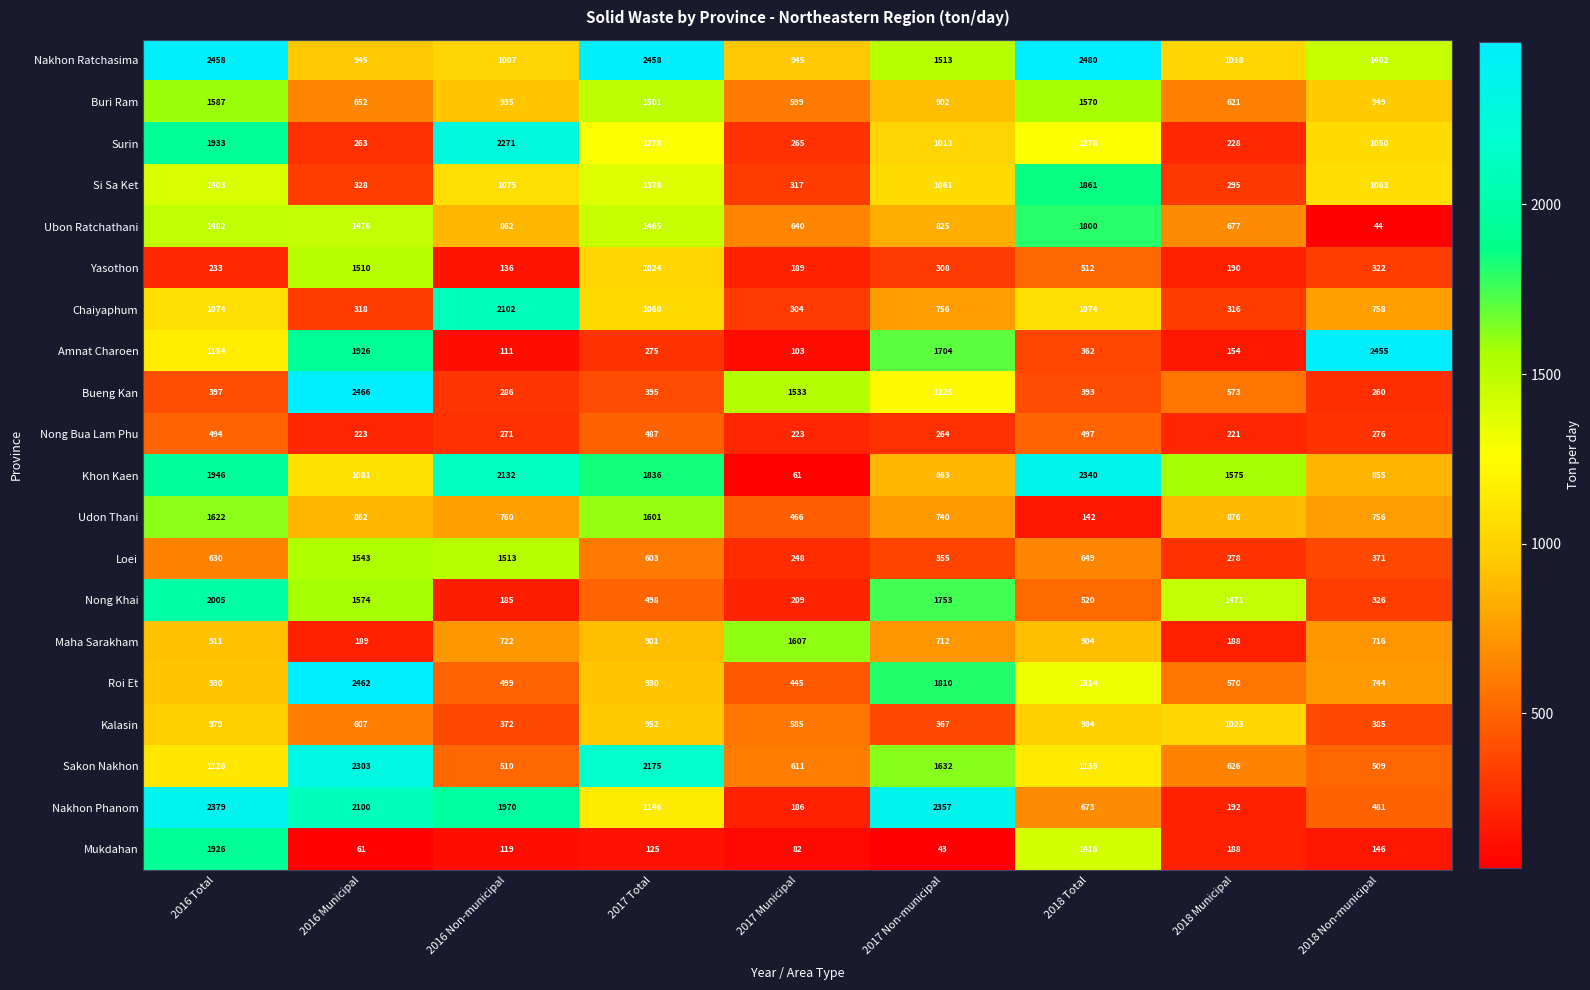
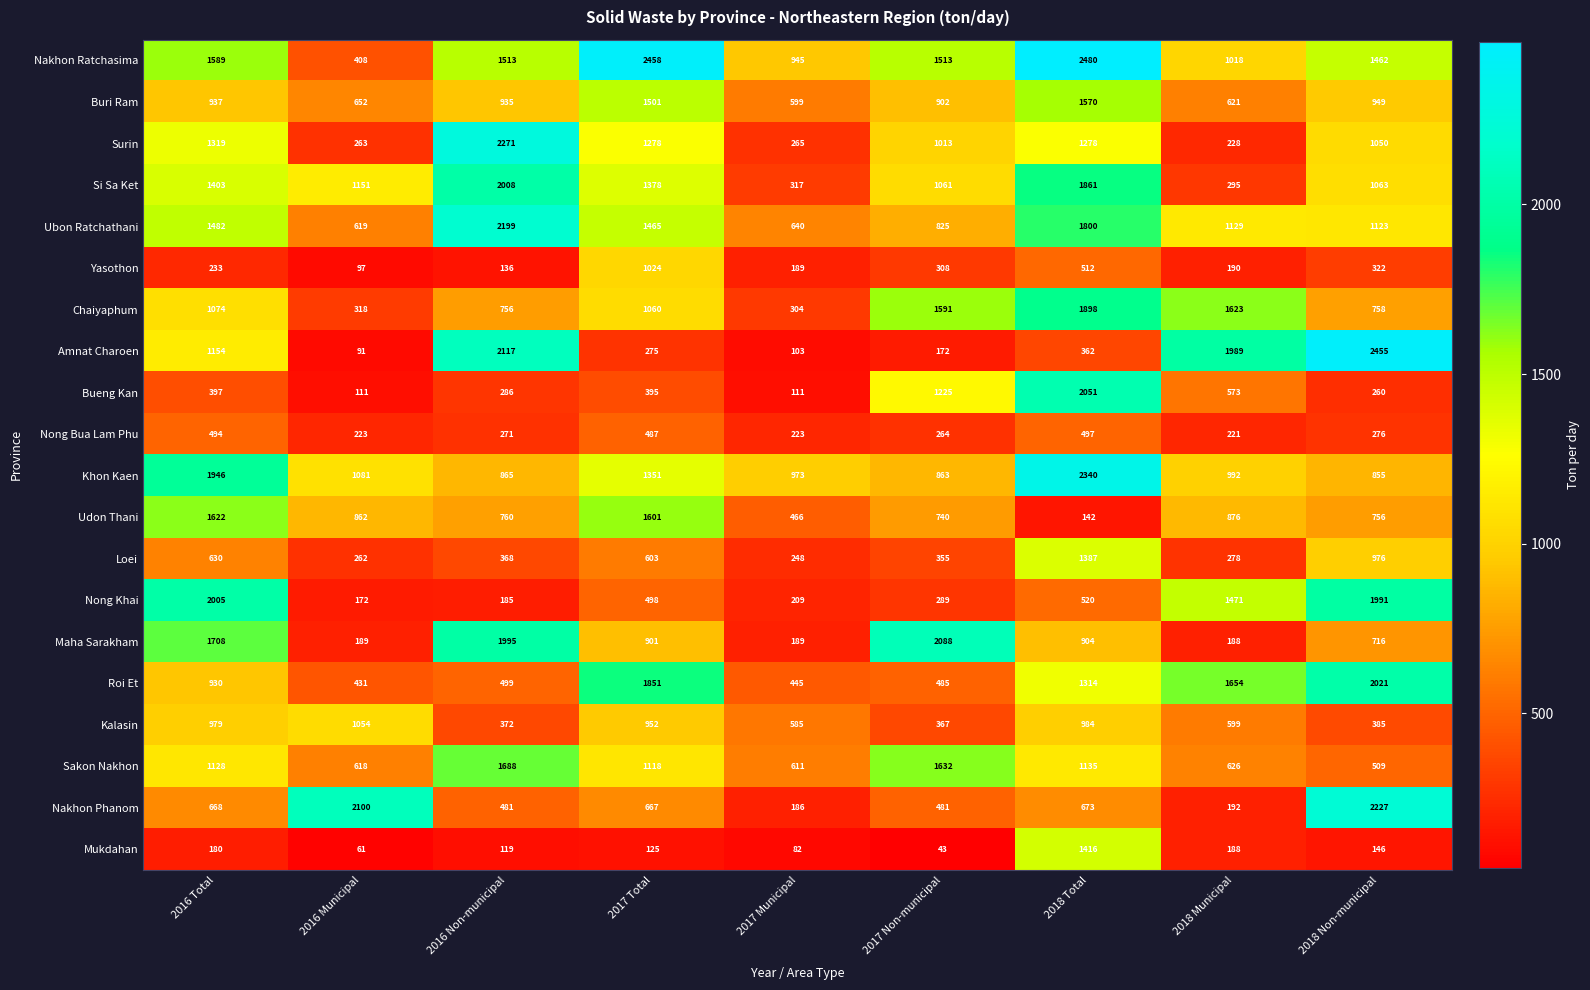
  {
    "Nakhon Ratchasima": {
-     "2016 Total": 2458,
-     "2016 Municipal": 945,
-     "2016 Non-municipal": 1007,
+     "2016 Total": 1589,
+     "2016 Municipal": 408,
+     "2016 Non-municipal": 1513,
      "2017 Total": 2458,
      "2017 Municipal": 945,
      "2017 Non-municipal": 1513,
      "2018 Total": 2480,
      "2018 Municipal": 1018,
      "2018 Non-municipal": 1462
    },
    "Buri Ram": {
-     "2016 Total": 1587,
+     "2016 Total": 937,
      "2016 Municipal": 652,
      "2016 Non-municipal": 935,
      "2017 Total": 1501,
      "2017 Municipal": 599,
      "2017 Non-municipal": 902,
      "2018 Total": 1570,
      "2018 Municipal": 621,
      "2018 Non-municipal": 949
    },
    "Surin": {
-     "2016 Total": 1933,
+     "2016 Total": 1319,
      "2016 Municipal": 263,
      "2016 Non-municipal": 2271,
      "2017 Total": 1278,
      "2017 Municipal": 265,
      "2017 Non-municipal": 1013,
      "2018 Total": 1278,
      "2018 Municipal": 228,
      "2018 Non-municipal": 1050
    },
    "Si Sa Ket": {
      "2016 Total": 1403,
-     "2016 Municipal": 328,
-     "2016 Non-municipal": 1075,
+     "2016 Municipal": 1151,
+     "2016 Non-municipal": 2008,
      "2017 Total": 1378,
      "2017 Municipal": 317,
      "2017 Non-municipal": 1061,
      "2018 Total": 1861,
      "2018 Municipal": 295,
      "2018 Non-municipal": 1063
    },
    "Ubon Ratchathani": {
      "2016 Total": 1482,
-     "2016 Municipal": 1476,
-     "2016 Non-municipal": 862,
+     "2016 Municipal": 619,
+     "2016 Non-municipal": 2199,
      "2017 Total": 1465,
      "2017 Municipal": 640,
      "2017 Non-municipal": 825,
      "2018 Total": 1800,
-     "2018 Municipal": 677,
-     "2018 Non-municipal": 44
+     "2018 Municipal": 1129,
+     "2018 Non-municipal": 1123
    },
    "Yasothon": {
      "2016 Total": 233,
-     "2016 Municipal": 1510,
+     "2016 Municipal": 97,
      "2016 Non-municipal": 136,
      "2017 Total": 1024,
      "2017 Municipal": 189,
      "2017 Non-municipal": 308,
      "2018 Total": 512,
      "2018 Municipal": 190,
      "2018 Non-municipal": 322
    },
    "Chaiyaphum": {
      "2016 Total": 1074,
      "2016 Municipal": 318,
-     "2016 Non-municipal": 2102,
+     "2016 Non-municipal": 756,
      "2017 Total": 1060,
      "2017 Municipal": 304,
-     "2017 Non-municipal": 756,
-     "2018 Total": 1074,
-     "2018 Municipal": 316,
+     "2017 Non-municipal": 1591,
+     "2018 Total": 1898,
+     "2018 Municipal": 1623,
      "2018 Non-municipal": 758
    },
    "Amnat Charoen": {
      "2016 Total": 1154,
-     "2016 Municipal": 1926,
-     "2016 Non-municipal": 111,
+     "2016 Municipal": 91,
+     "2016 Non-municipal": 2117,
      "2017 Total": 275,
      "2017 Municipal": 103,
-     "2017 Non-municipal": 1704,
+     "2017 Non-municipal": 172,
      "2018 Total": 362,
-     "2018 Municipal": 154,
+     "2018 Municipal": 1989,
      "2018 Non-municipal": 2455
    },
    "Bueng Kan": {
      "2016 Total": 397,
-     "2016 Municipal": 2466,
+     "2016 Municipal": 111,
      "2016 Non-municipal": 286,
      "2017 Total": 395,
-     "2017 Municipal": 1533,
+     "2017 Municipal": 111,
      "2017 Non-municipal": 1225,
-     "2018 Total": 393,
+     "2018 Total": 2051,
      "2018 Municipal": 573,
      "2018 Non-municipal": 260
    },
    "Nong Bua Lam Phu": {
      "2016 Total": 494,
      "2016 Municipal": 223,
      "2016 Non-municipal": 271,
      "2017 Total": 487,
      "2017 Municipal": 223,
      "2017 Non-municipal": 264,
      "2018 Total": 497,
      "2018 Municipal": 221,
      "2018 Non-municipal": 276
    },
    "Khon Kaen": {
      "2016 Total": 1946,
      "2016 Municipal": 1081,
-     "2016 Non-municipal": 2132,
-     "2017 Total": 1836,
-     "2017 Municipal": 61,
+     "2016 Non-municipal": 865,
+     "2017 Total": 1351,
+     "2017 Municipal": 973,
      "2017 Non-municipal": 863,
      "2018 Total": 2340,
-     "2018 Municipal": 1575,
+     "2018 Municipal": 992,
      "2018 Non-municipal": 855
    },
    "Udon Thani": {
      "2016 Total": 1622,
      "2016 Municipal": 862,
      "2016 Non-municipal": 760,
      "2017 Total": 1601,
      "2017 Municipal": 466,
      "2017 Non-municipal": 740,
      "2018 Total": 142,
      "2018 Municipal": 876,
      "2018 Non-municipal": 756
    },
    "Loei": {
      "2016 Total": 630,
-     "2016 Municipal": 1543,
-     "2016 Non-municipal": 1513,
+     "2016 Municipal": 262,
+     "2016 Non-municipal": 368,
      "2017 Total": 603,
      "2017 Municipal": 248,
      "2017 Non-municipal": 355,
-     "2018 Total": 649,
+     "2018 Total": 1387,
      "2018 Municipal": 278,
-     "2018 Non-municipal": 371
+     "2018 Non-municipal": 976
    },
    "Nong Khai": {
      "2016 Total": 2005,
-     "2016 Municipal": 1574,
+     "2016 Municipal": 172,
      "2016 Non-municipal": 185,
      "2017 Total": 498,
      "2017 Municipal": 209,
-     "2017 Non-municipal": 1753,
+     "2017 Non-municipal": 289,
      "2018 Total": 520,
      "2018 Municipal": 1471,
-     "2018 Non-municipal": 326
+     "2018 Non-municipal": 1991
    },
    "Maha Sarakham": {
-     "2016 Total": 911,
+     "2016 Total": 1708,
      "2016 Municipal": 189,
-     "2016 Non-municipal": 722,
+     "2016 Non-municipal": 1995,
      "2017 Total": 901,
-     "2017 Municipal": 1607,
-     "2017 Non-municipal": 712,
+     "2017 Municipal": 189,
+     "2017 Non-municipal": 2088,
      "2018 Total": 904,
      "2018 Municipal": 188,
      "2018 Non-municipal": 716
    },
    "Roi Et": {
      "2016 Total": 930,
-     "2016 Municipal": 2462,
+     "2016 Municipal": 431,
      "2016 Non-municipal": 499,
-     "2017 Total": 930,
+     "2017 Total": 1851,
      "2017 Municipal": 445,
-     "2017 Non-municipal": 1810,
+     "2017 Non-municipal": 485,
      "2018 Total": 1314,
-     "2018 Municipal": 570,
-     "2018 Non-municipal": 744
+     "2018 Municipal": 1654,
+     "2018 Non-municipal": 2021
    },
    "Kalasin": {
      "2016 Total": 979,
-     "2016 Municipal": 607,
+     "2016 Municipal": 1054,
      "2016 Non-municipal": 372,
      "2017 Total": 952,
      "2017 Municipal": 585,
      "2017 Non-municipal": 367,
      "2018 Total": 984,
-     "2018 Municipal": 1023,
+     "2018 Municipal": 599,
      "2018 Non-municipal": 385
    },
    "Sakon Nakhon": {
      "2016 Total": 1128,
-     "2016 Municipal": 2303,
-     "2016 Non-municipal": 510,
-     "2017 Total": 2175,
+     "2016 Municipal": 618,
+     "2016 Non-municipal": 1688,
+     "2017 Total": 1118,
      "2017 Municipal": 611,
      "2017 Non-municipal": 1632,
      "2018 Total": 1135,
      "2018 Municipal": 626,
      "2018 Non-municipal": 509
    },
    "Nakhon Phanom": {
-     "2016 Total": 2379,
+     "2016 Total": 668,
      "2016 Municipal": 2100,
-     "2016 Non-municipal": 1970,
-     "2017 Total": 1146,
+     "2016 Non-municipal": 481,
+     "2017 Total": 667,
      "2017 Municipal": 186,
-     "2017 Non-municipal": 2357,
+     "2017 Non-municipal": 481,
      "2018 Total": 673,
      "2018 Municipal": 192,
-     "2018 Non-municipal": 481
+     "2018 Non-municipal": 2227
    },
    "Mukdahan": {
-     "2016 Total": 1926,
+     "2016 Total": 180,
      "2016 Municipal": 61,
      "2016 Non-municipal": 119,
      "2017 Total": 125,
      "2017 Municipal": 82,
      "2017 Non-municipal": 43,
      "2018 Total": 1416,
      "2018 Municipal": 188,
      "2018 Non-municipal": 146
    }
  }
